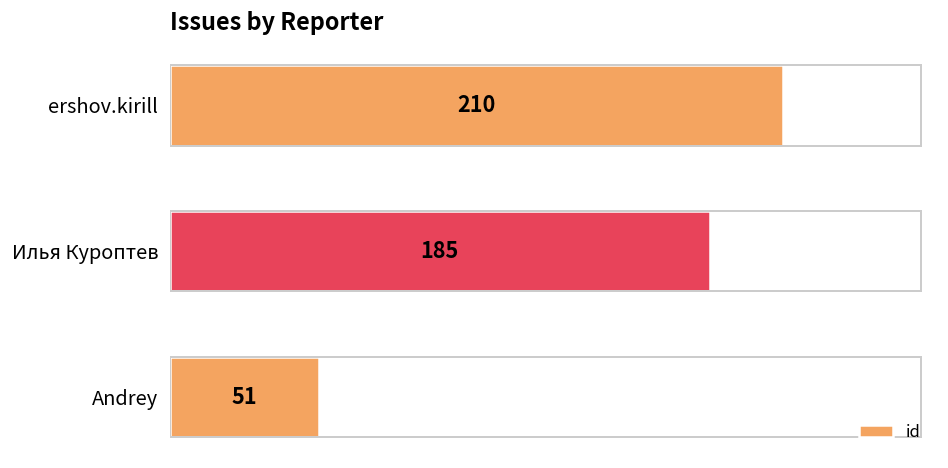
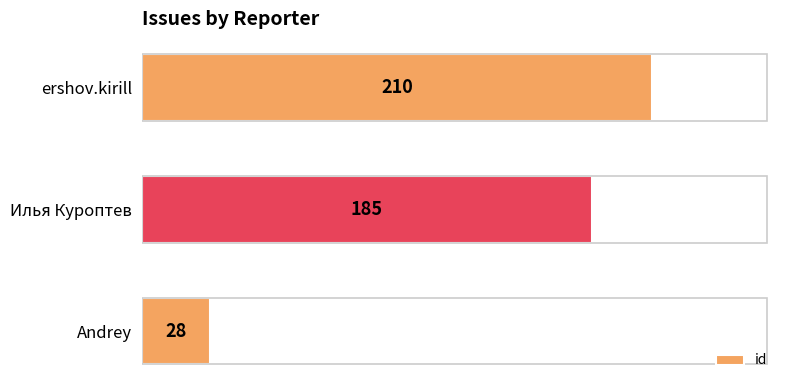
  {
    "ershov.kirill": 210,
    "Илья Куроптев": 185,
-   "Andrey": 51
+   "Andrey": 28
  }
